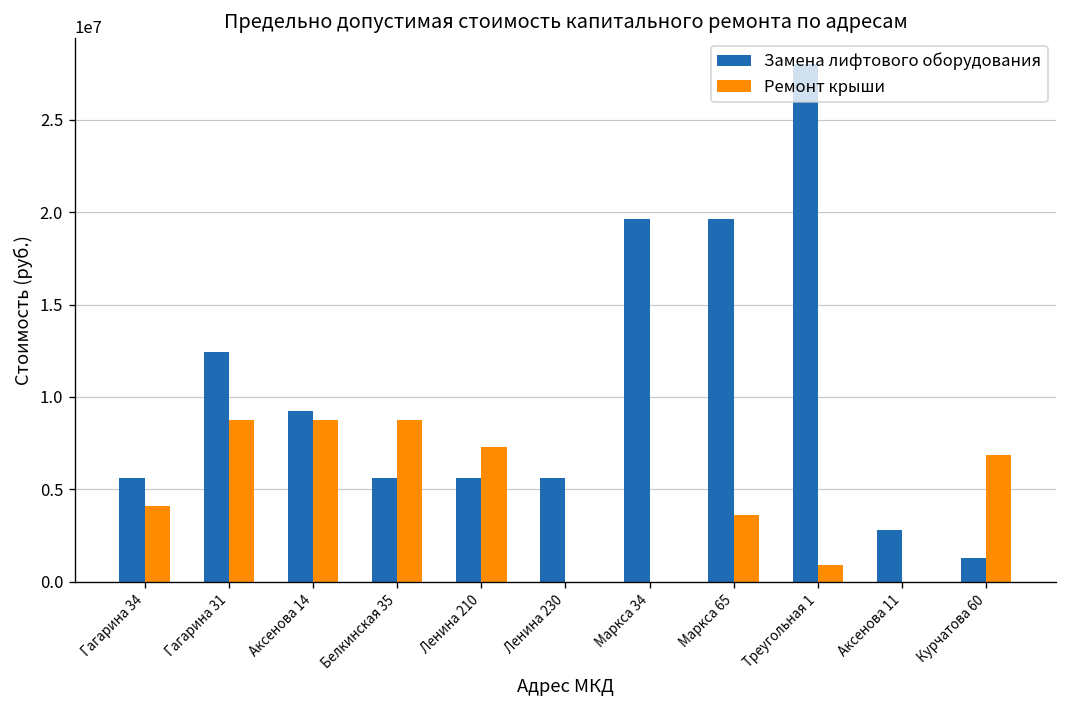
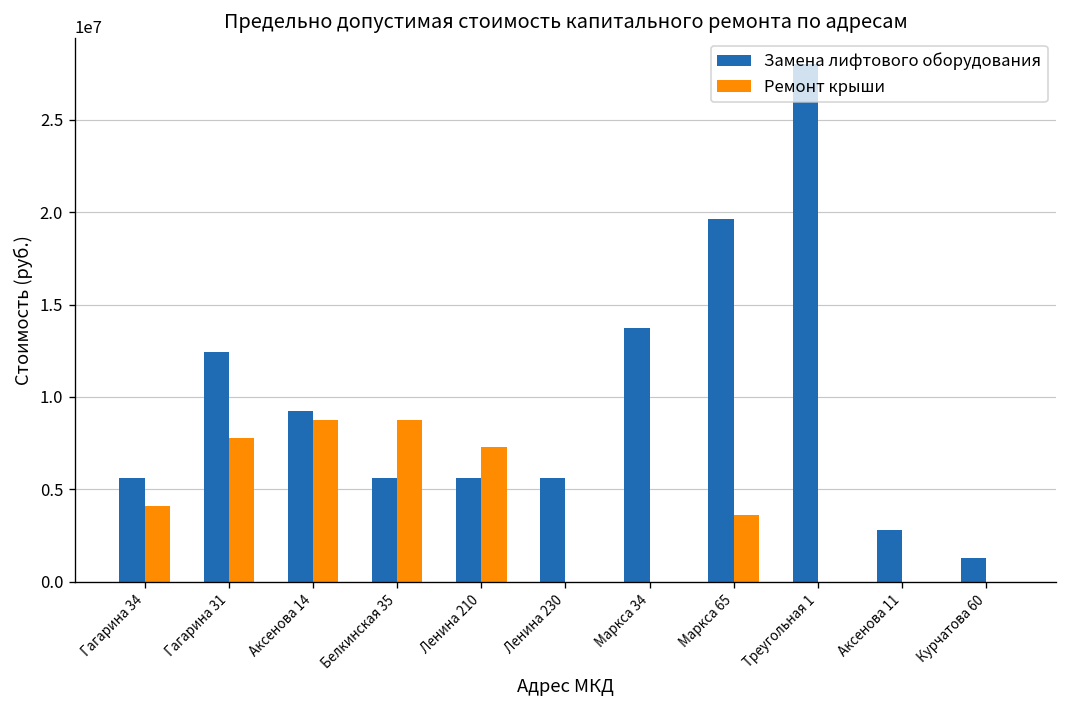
  {
    "Замена лифтового оборудования": {
      "Гагарина 34": 5600000,
      "Гагарина 31": 12400000,
      "Аксенова 14": 9200000,
      "Белкинская 35": 5600000,
      "Ленина 210": 5600000,
      "Ленина 230": 5600000,
-     "Маркса 34": 19600000,
+     "Маркса 34": 13700000,
      "Маркса 65": 19600000,
      "Аксенова 11": 2800000,
      "Курчатова 60": 1300000
    },
    "Ремонт крыши": {
      "Гагарина 34": 4100000,
-     "Гагарина 31": 8700000,
+     "Гагарина 31": 7700000,
      "Аксенова 14": 8700000,
      "Белкинская 35": 8700000,
      "Ленина 210": 7300000,
      "Ленина 230": 0,
      "Маркса 34": 0,
      "Маркса 65": 3600000,
-     "Треугольная 1": 900000,
+     "Треугольная 1": 0,
      "Аксенова 11": 0,
-     "Курчатова 60": 6800000
+     "Курчатова 60": 0
    }
  }
